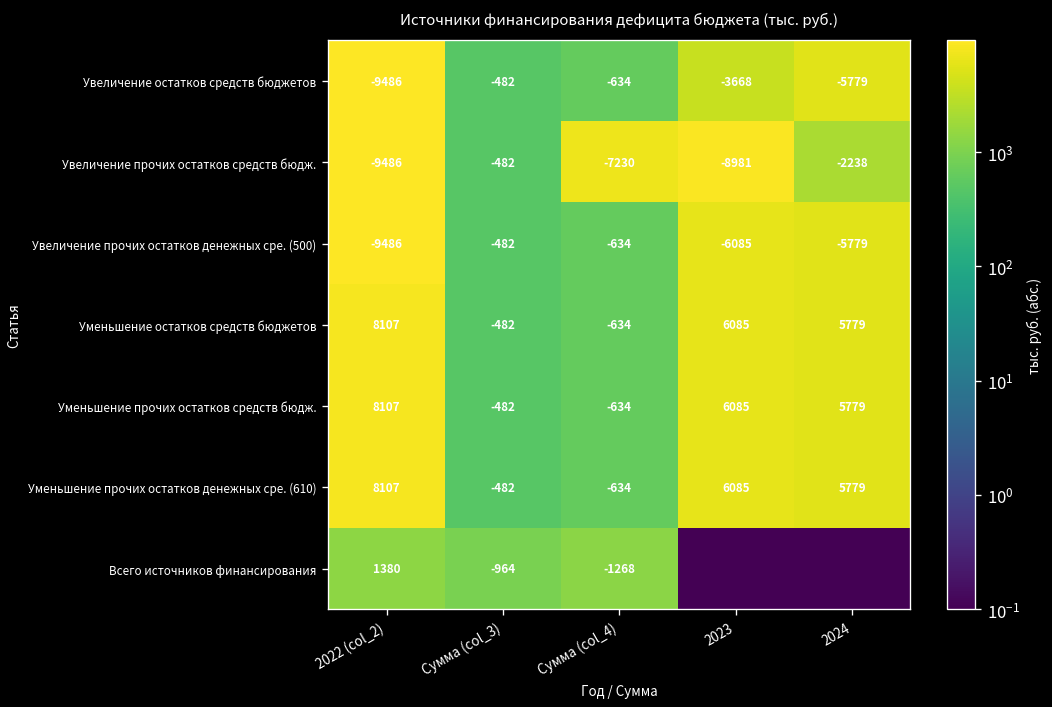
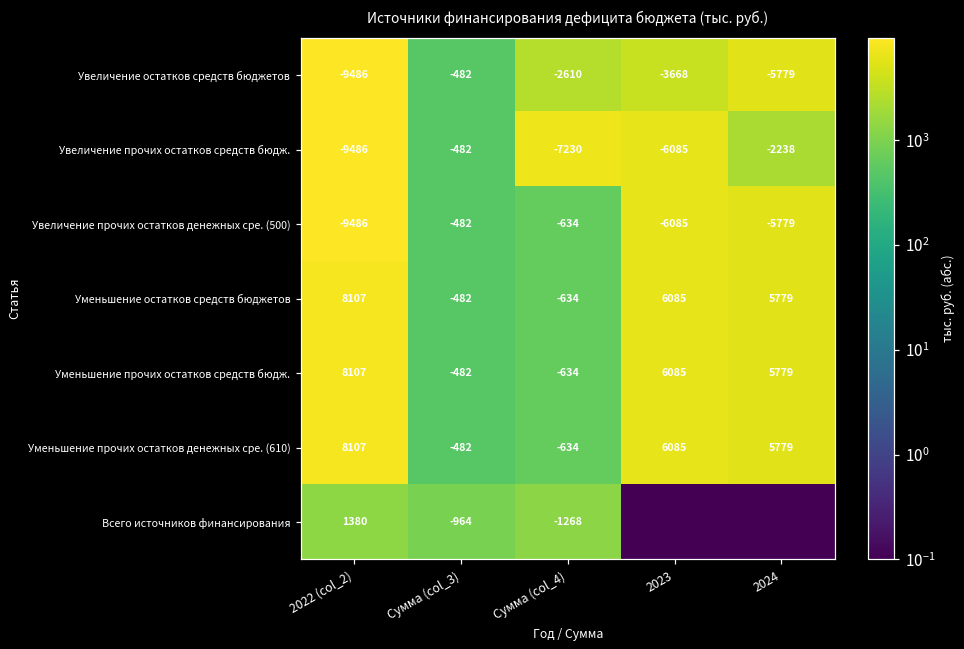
  {
    "Увеличение остатков средств бюджетов": {
      "2022 (col_2)": -9486,
      "Сумма (col_3)": -482,
-     "Сумма (col_4)": -634,
+     "Сумма (col_4)": -2610,
      "2023": -3668,
      "2024": -5779
    },
    "Увеличение прочих остатков средств бюдж.": {
      "2022 (col_2)": -9486,
      "Сумма (col_3)": -482,
      "Сумма (col_4)": -7230,
-     "2023": -8981,
+     "2023": -6085,
      "2024": -2238
    },
    "Увеличение прочих остатков денежных сре. (500)": {
      "2022 (col_2)": -9486,
      "Сумма (col_3)": -482,
      "Сумма (col_4)": -634,
      "2023": -6085,
      "2024": -5779
    },
    "Уменьшение остатков средств бюджетов": {
      "2022 (col_2)": 8107,
      "Сумма (col_3)": -482,
      "Сумма (col_4)": -634,
      "2023": 6085,
      "2024": 5779
    },
    "Уменьшение прочих остатков средств бюдж.": {
      "2022 (col_2)": 8107,
      "Сумма (col_3)": -482,
      "Сумма (col_4)": -634,
      "2023": 6085,
      "2024": 5779
    },
    "Уменьшение прочих остатков денежных сре. (610)": {
      "2022 (col_2)": 8107,
      "Сумма (col_3)": -482,
      "Сумма (col_4)": -634,
      "2023": 6085,
      "2024": 5779
    },
    "Всего источников финансирования": {
      "2022 (col_2)": 1380,
      "Сумма (col_3)": -964,
      "Сумма (col_4)": -1268
    }
  }
